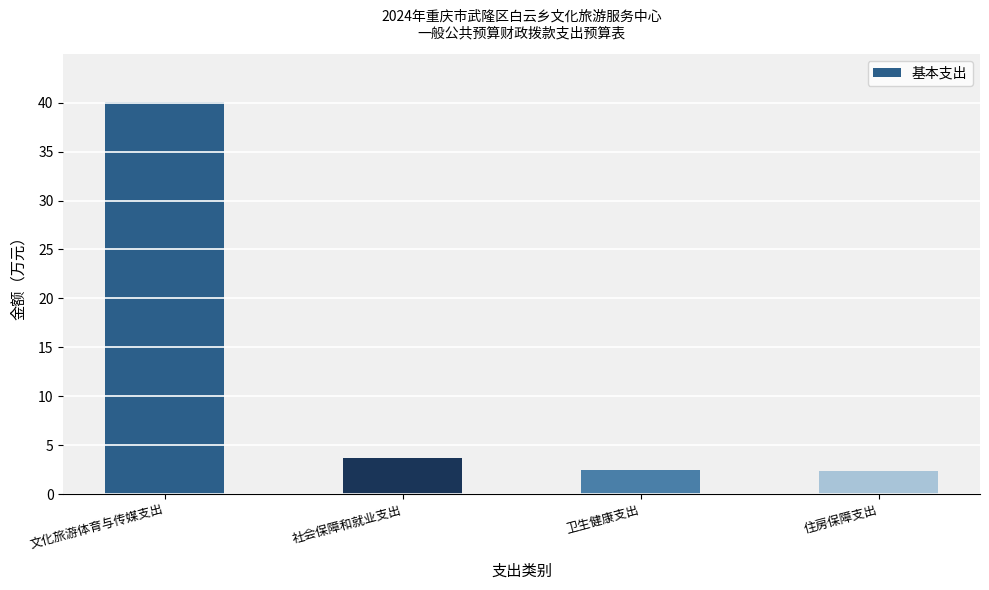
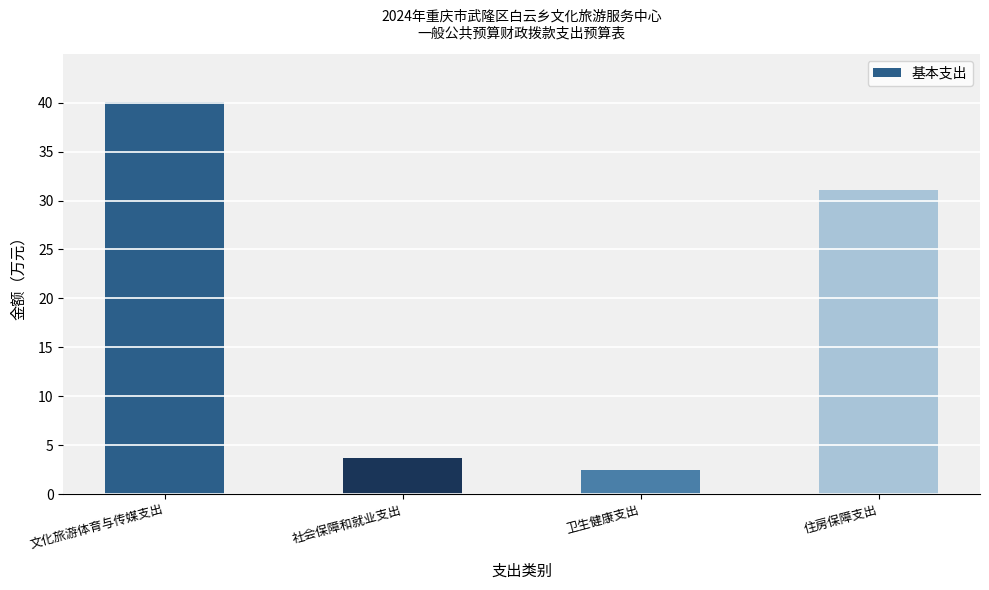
  {
    "文化旅游体育与传媒支出": 40,
    "社会保障和就业支出": 4,
    "卫生健康支出": 2,
-   "住房保障支出": 2
+   "住房保障支出": 31
  }
